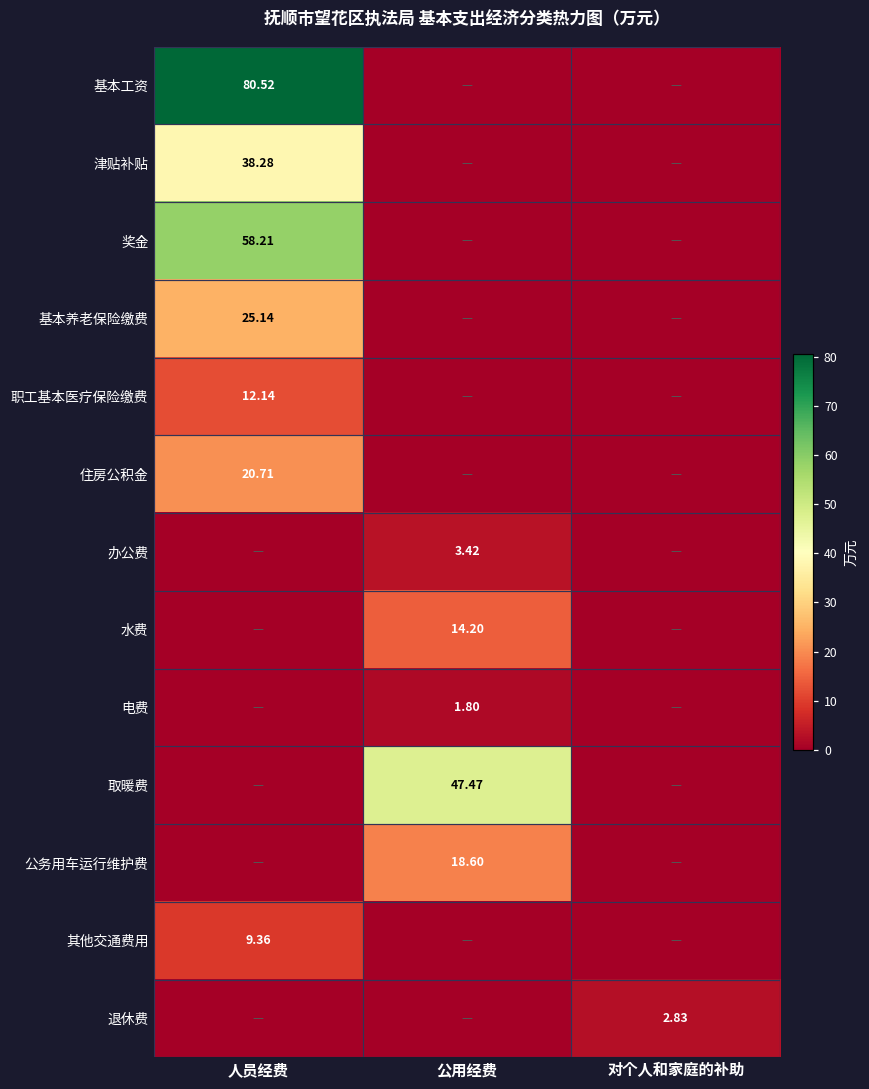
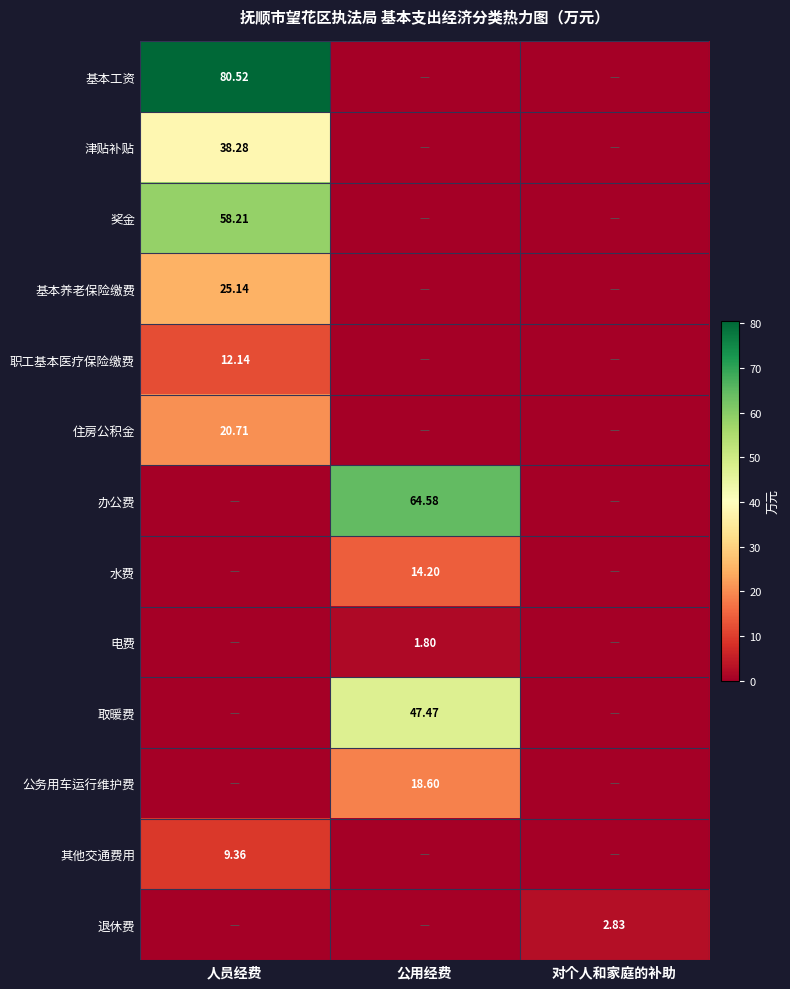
  {
    "基本工资": {
      "人员经费": 80.52
    },
    "津贴补贴": {
      "人员经费": 38.28
    },
    "奖金": {
      "人员经费": 58.21
    },
    "基本养老保险缴费": {
      "人员经费": 25.14
    },
    "职工基本医疗保险缴费": {
      "人员经费": 12.14
    },
    "住房公积金": {
      "人员经费": 20.71
    },
    "办公费": {
-     "公用经费": 3.42
+     "公用经费": 64.58
    },
    "水费": {
      "公用经费": 14.20
    },
    "电费": {
      "公用经费": 1.80
    },
    "取暖费": {
      "公用经费": 47.47
    },
    "公务用车运行维护费": {
      "公用经费": 18.60
    },
    "其他交通费用": {
      "人员经费": 9.36
    },
    "退休费": {
      "对个人和家庭的补助": 2.83
    }
  }
